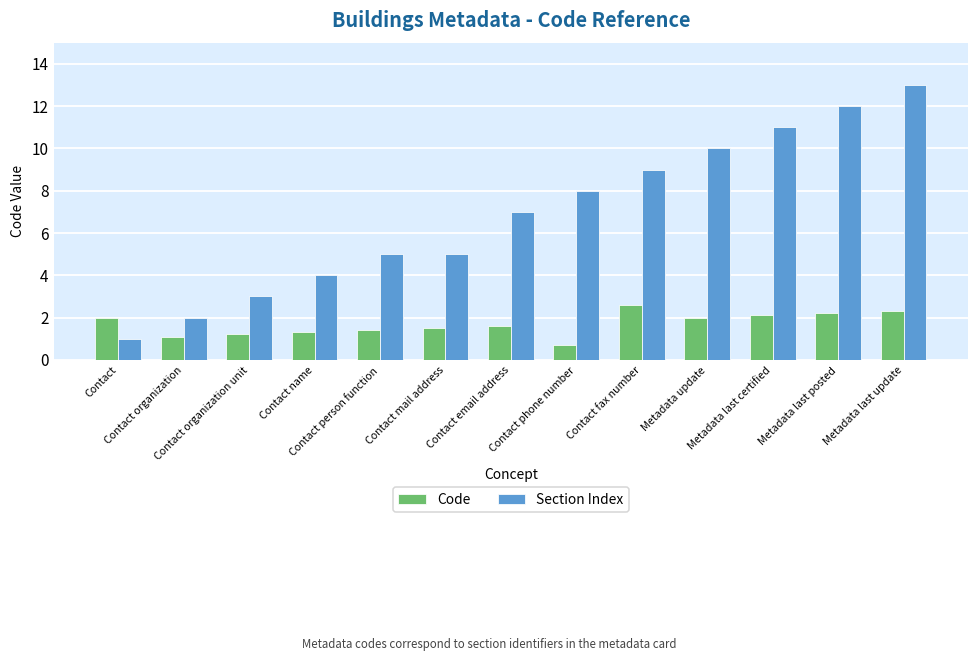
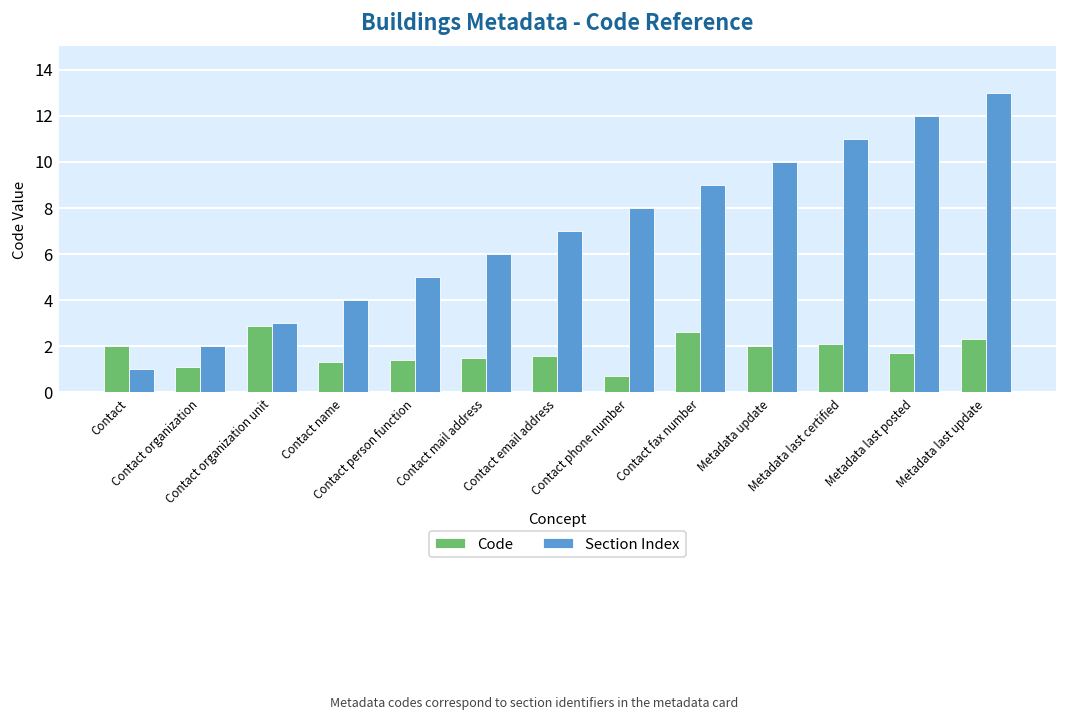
  {
    "Code": {
      "Contact": 2.0,
      "Contact organization": 1.1,
-     "Contact organization unit": 1.2,
+     "Contact organization unit": 2.9,
      "Contact name": 1.3,
      "Contact person function": 1.4,
      "Contact mail address": 1.5,
      "Contact email address": 1.6,
      "Contact phone number": 0.7,
      "Contact fax number": 2.6,
      "Metadata update": 2.0,
      "Metadata last certified": 2.1,
-     "Metadata last posted": 2.2,
+     "Metadata last posted": 1.7,
      "Metadata last update": 2.3
    },
    "Section Index": {
      "Contact": 1,
      "Contact organization": 2,
      "Contact organization unit": 3,
      "Contact name": 4,
      "Contact person function": 5,
-     "Contact mail address": 5,
+     "Contact mail address": 6,
      "Contact email address": 7,
      "Contact phone number": 8,
      "Contact fax number": 9,
      "Metadata update": 10,
      "Metadata last certified": 11,
      "Metadata last posted": 12,
      "Metadata last update": 13
    }
  }
